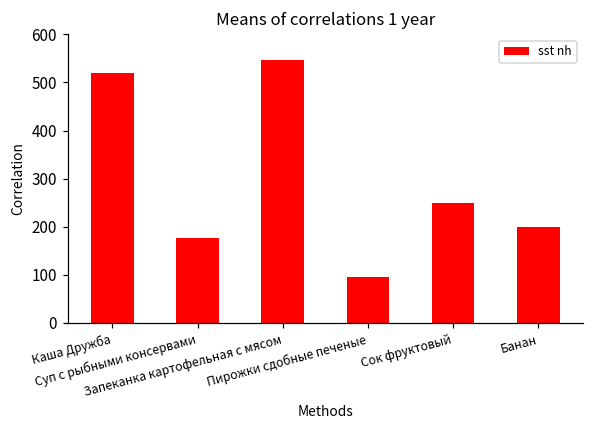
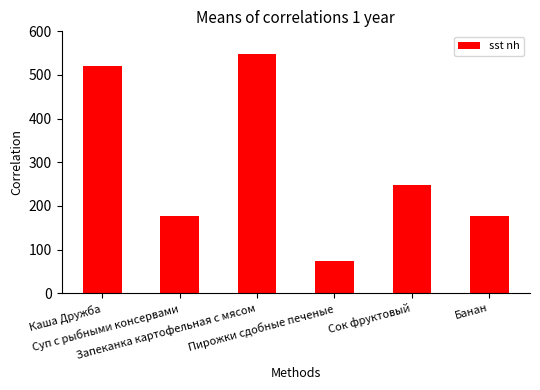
  {
    "Каша Дружба": 520,
    "Суп с рыбными консервами": 180,
    "Запеканка картофельная с мясом": 550,
-   "Пирожки сдобные печеные": 100,
+   "Пирожки сдобные печеные": 70,
    "Сок фруктовый": 250,
-   "Банан": 200
+   "Банан": 180
  }
